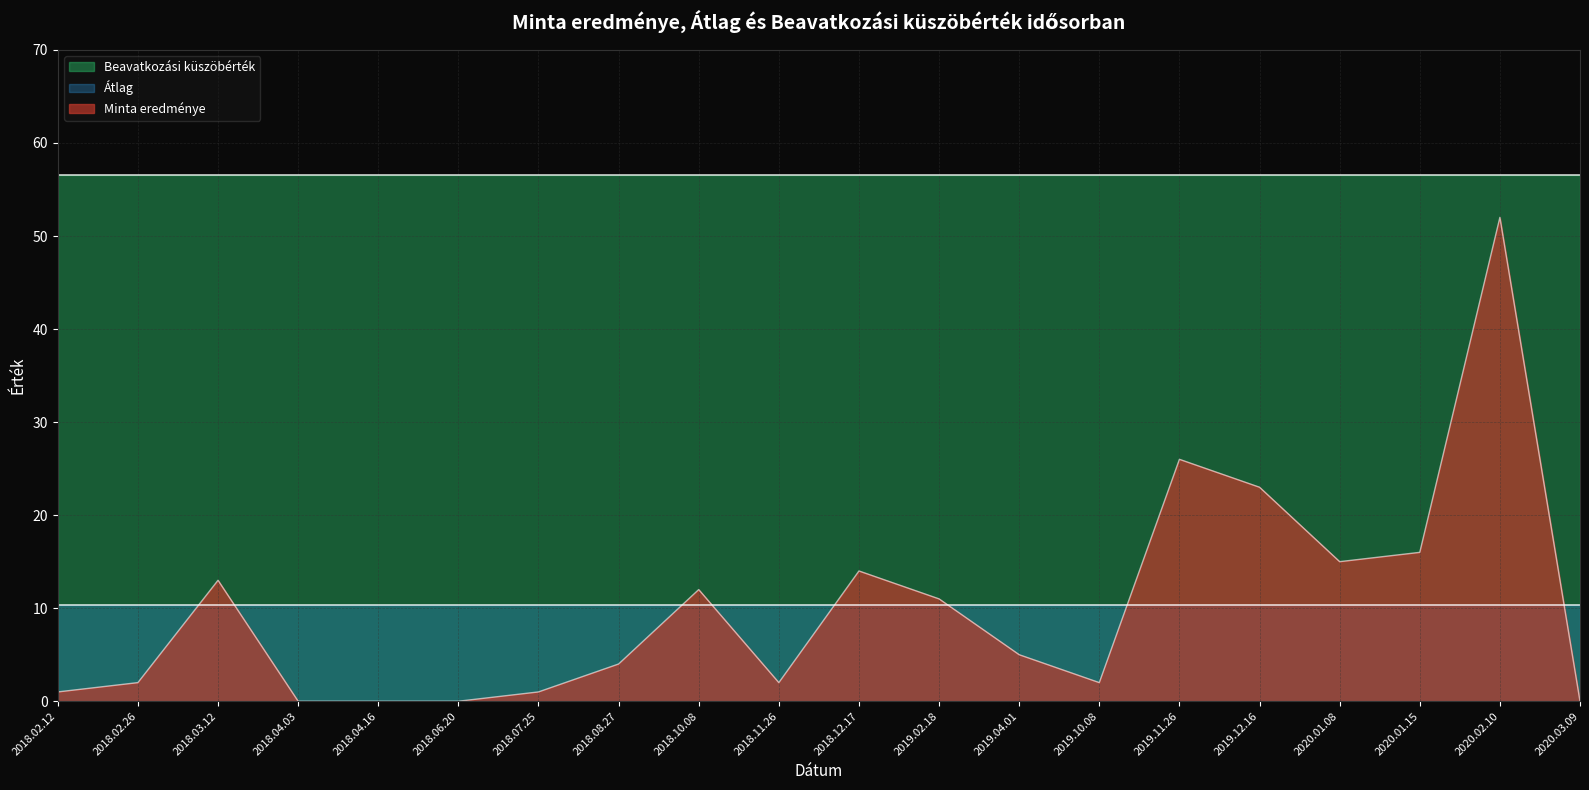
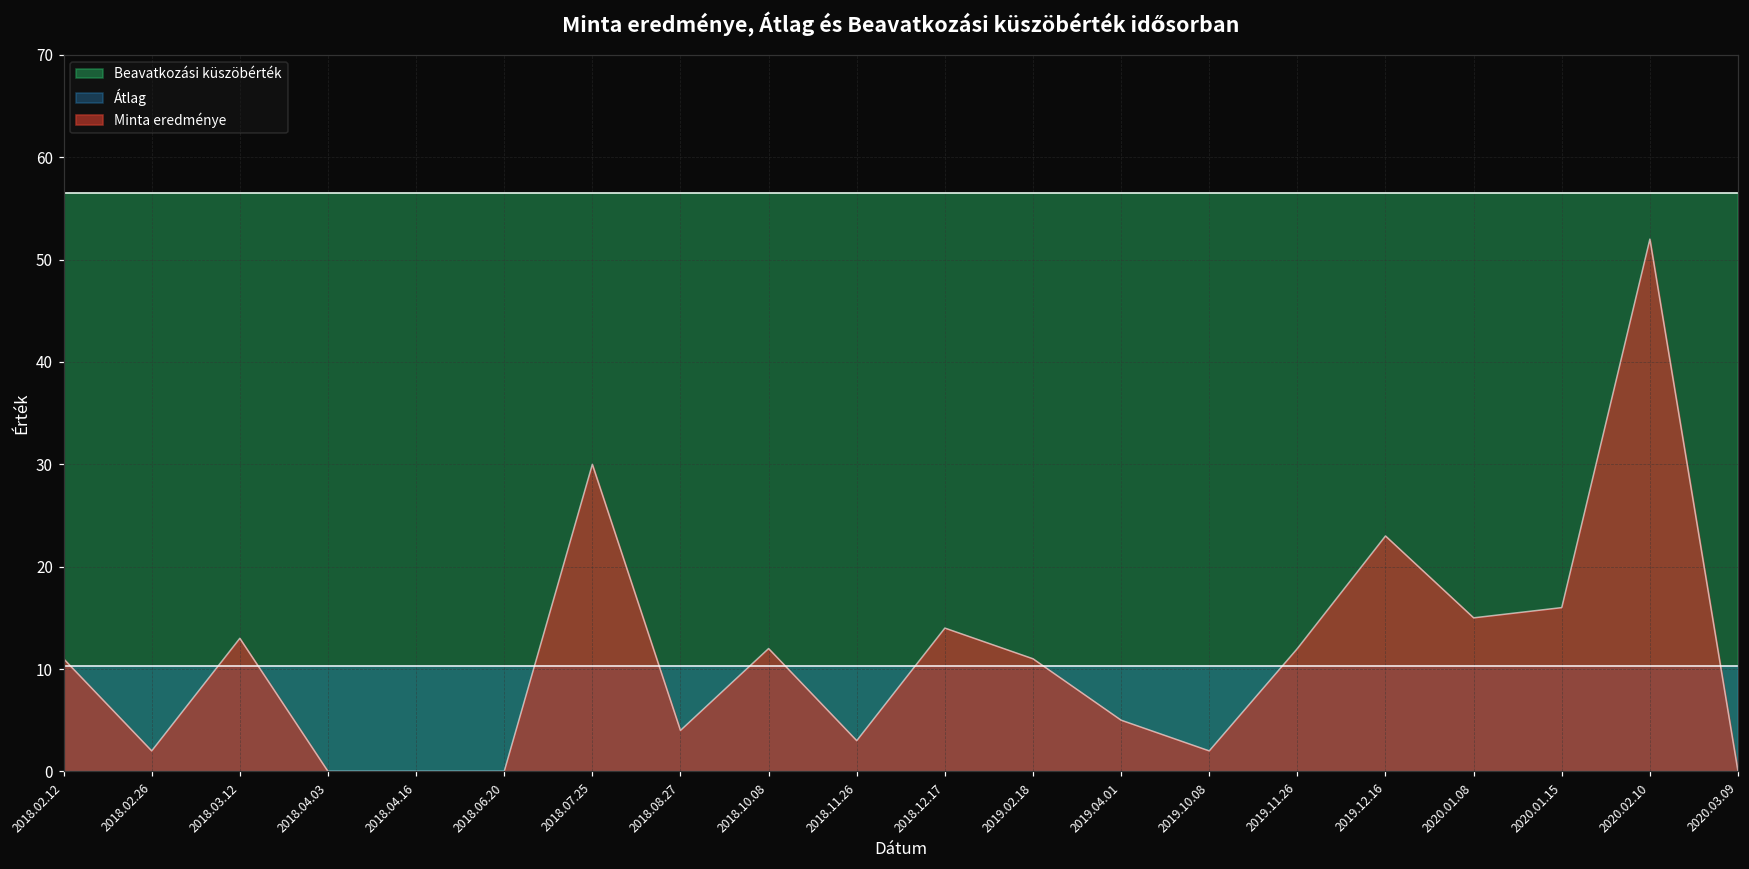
  {
    "Beavatkozási küszöbérték": {
      "2018.02.12": 57,
      "2018.02.26": 57,
      "2018.03.12": 57,
      "2018.04.03": 57,
      "2018.04.16": 57,
      "2018.06.20": 57,
      "2018.07.25": 57,
      "2018.08.27": 57,
      "2018.10.08": 57,
      "2018.11.26": 57,
      "2018.12.17": 57,
      "2019.02.18": 57,
      "2019.04.01": 57,
      "2019.10.08": 57,
      "2019.11.26": 57,
      "2019.12.16": 57,
      "2020.01.08": 57,
      "2020.01.15": 57,
      "2020.02.10": 57,
      "2020.03.09": 57
    },
    "Átlag": {
      "2018.02.12": 10,
      "2018.02.26": 10,
      "2018.03.12": 10,
      "2018.04.03": 10,
      "2018.04.16": 10,
      "2018.06.20": 10,
      "2018.07.25": 10,
      "2018.08.27": 10,
      "2018.10.08": 10,
      "2018.11.26": 10,
      "2018.12.17": 10,
      "2019.02.18": 10,
      "2019.04.01": 10,
      "2019.10.08": 10,
      "2019.11.26": 10,
      "2019.12.16": 10,
      "2020.01.08": 10,
      "2020.01.15": 10,
      "2020.02.10": 10,
      "2020.03.09": 10
    },
    "Minta eredménye": {
-     "2018.02.12": 1,
+     "2018.02.12": 11,
      "2018.02.26": 2,
      "2018.03.12": 13,
      "2018.04.03": 0,
      "2018.04.16": 0,
      "2018.06.20": 0,
-     "2018.07.25": 1,
+     "2018.07.25": 30,
      "2018.08.27": 4,
      "2018.10.08": 12,
-     "2018.11.26": 2,
+     "2018.11.26": 3,
      "2018.12.17": 14,
      "2019.02.18": 11,
      "2019.04.01": 5,
      "2019.10.08": 2,
-     "2019.11.26": 26,
+     "2019.11.26": 12,
      "2019.12.16": 23,
      "2020.01.08": 15,
      "2020.01.15": 16,
      "2020.02.10": 52,
      "2020.03.09": 0
    }
  }
